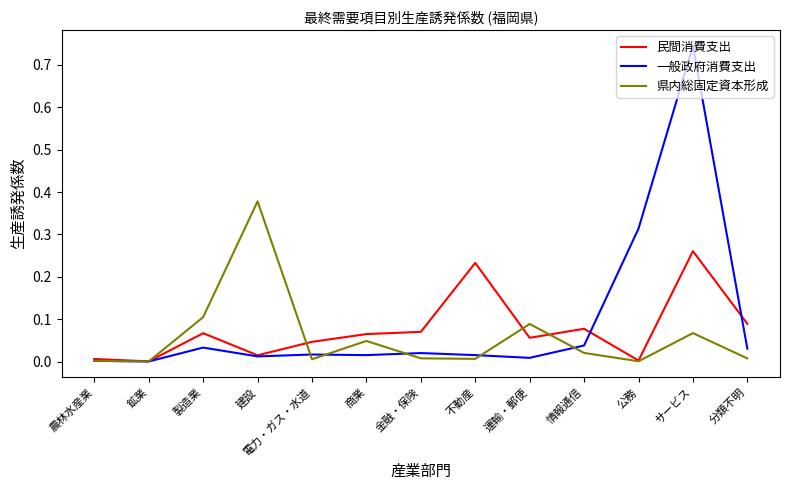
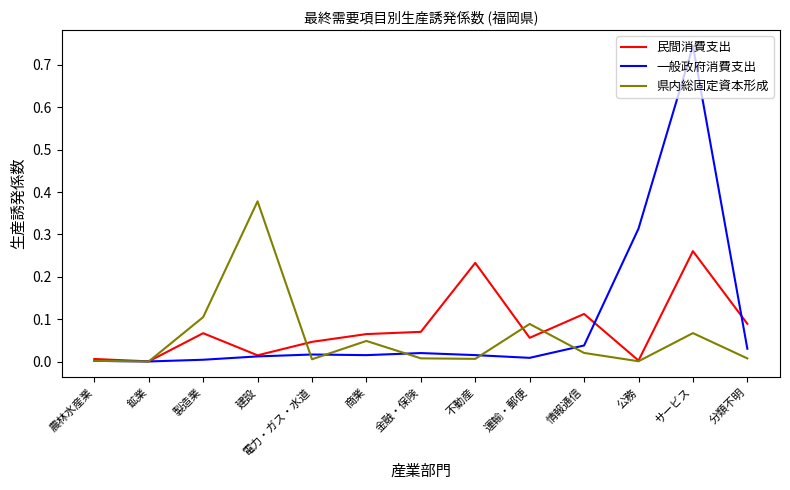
  {
    "民間消費支出": {
      "製造業": 0.07,
      "電力・ガス・水道": 0.05,
      "商業": 0.06,
      "金融・保険": 0.07,
      "不動産": 0.23,
      "運輸・郵便": 0.06,
-     "情報通信": 0.08,
+     "情報通信": 0.11,
      "サービス": 0.26,
      "分類不明": 0.09
    },
    "一般政府消費支出": {
-     "製造業": 0.03,
+     "製造業": 0.00,
      "電力・ガス・水道": 0.02,
      "商業": 0.02,
      "金融・保険": 0.02,
      "不動産": 0.02,
      "運輸・郵便": 0.01,
      "情報通信": 0.04,
      "公務": 0.31,
      "分類不明": 0.03
    },
    "県内総固定資本形成": {
      "製造業": 0.10,
      "建設": 0.38,
      "電力・ガス・水道": 0.01,
      "商業": 0.05,
      "金融・保険": 0.01,
      "不動産": 0.01,
      "運輸・郵便": 0.09,
      "情報通信": 0.02,
      "サービス": 0.07,
      "分類不明": 0.01
    }
  }
